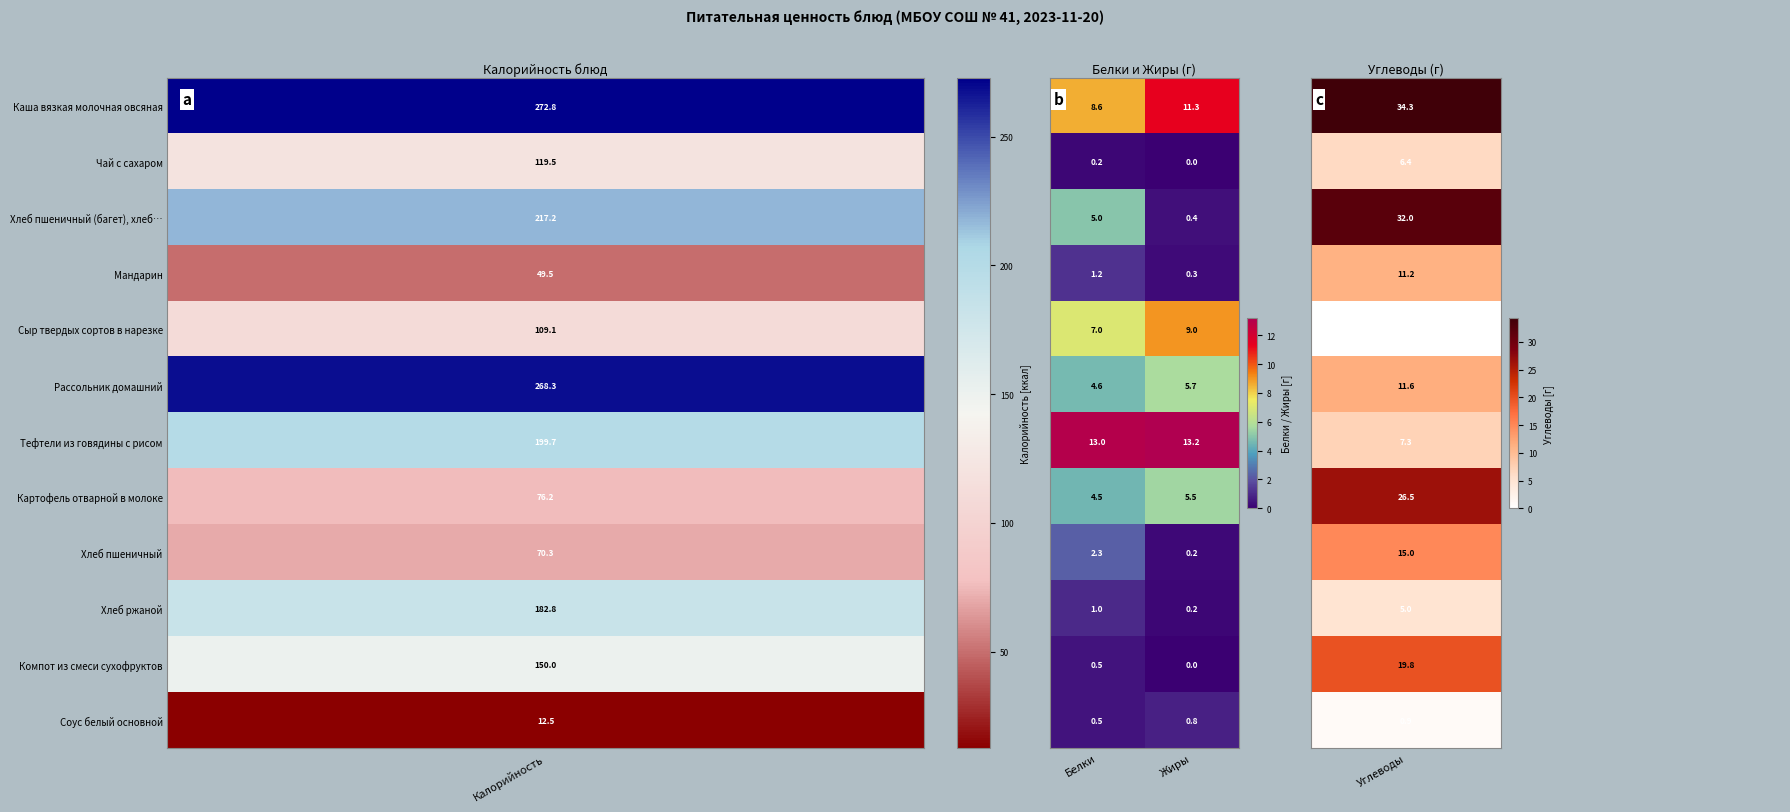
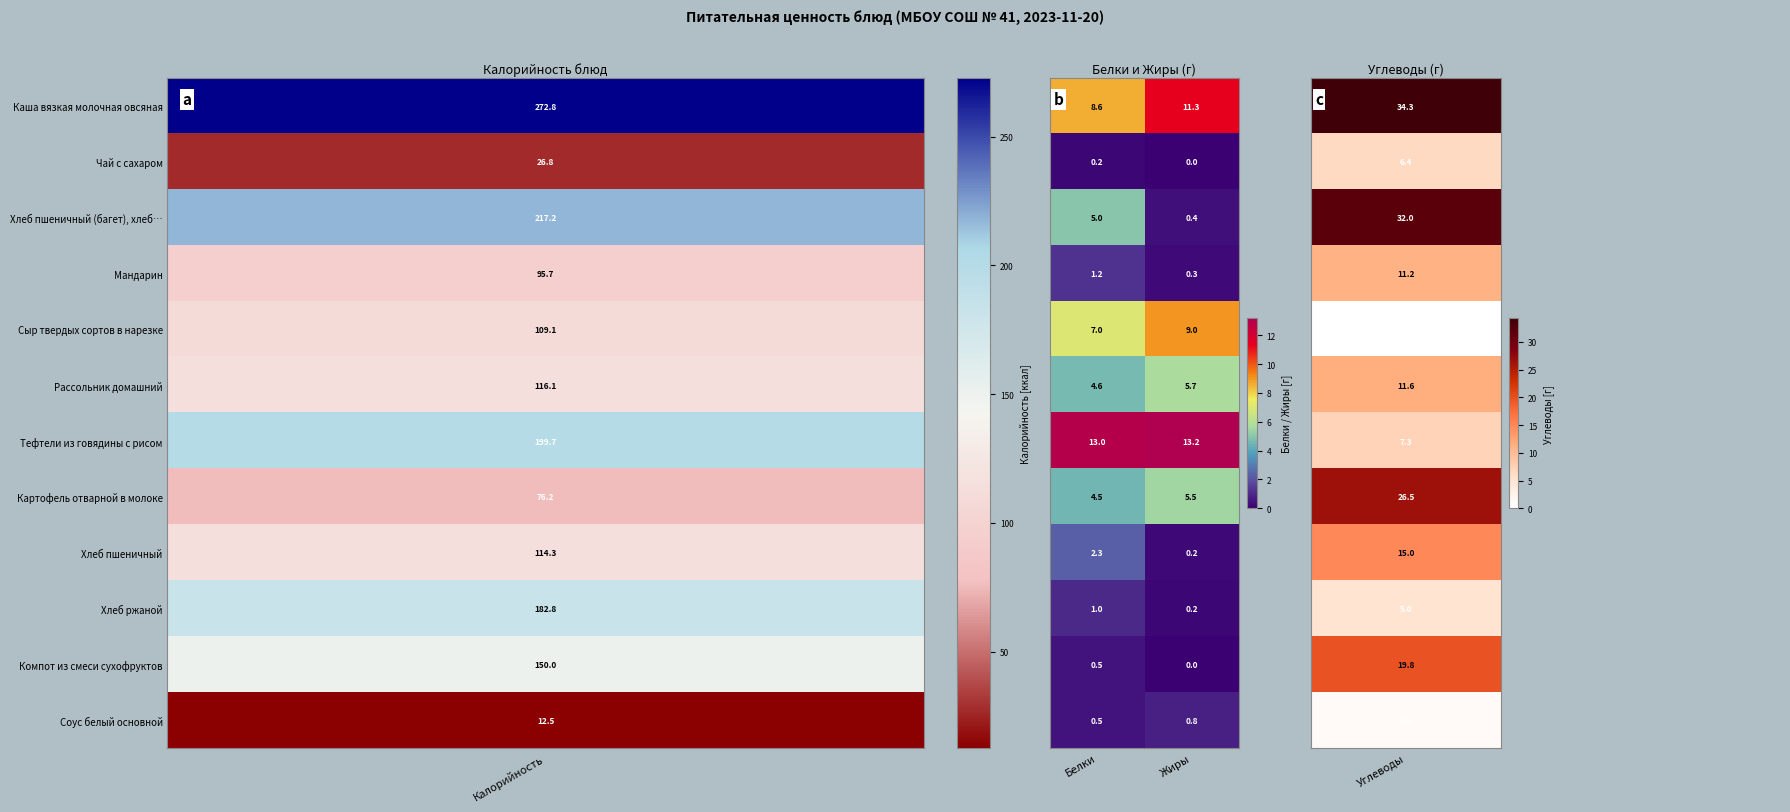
  {
    "Калорийность блюд": {
      "Каша вязкая молочная овсяная": {
        "Калорийность": 272.8
      },
      "Чай с сахаром": {
-       "Калорийность": 119.5
+       "Калорийность": 26.8
      },
      "Хлеб пшеничный (багет), хлеб…": {
        "Калорийность": 217.2
      },
      "Мандарин": {
-       "Калорийность": 49.5
+       "Калорийность": 95.7
      },
      "Сыр твердых сортов в нарезке": {
        "Калорийность": 109.1
      },
      "Рассольник домашний": {
-       "Калорийность": 268.3
+       "Калорийность": 116.1
      },
      "Тефтели из говядины с рисом": {
        "Калорийность": 199.7
      },
      "Картофель отварной в молоке": {
        "Калорийность": 76.2
      },
      "Хлеб пшеничный": {
-       "Калорийность": 70.3
+       "Калорийность": 114.3
      },
      "Хлеб ржаной": {
        "Калорийность": 182.8
      },
      "Компот из смеси сухофруктов": {
        "Калорийность": 150.0
      },
      "Соус белый основной": {
        "Калорийность": 12.5
      }
    }
  }
